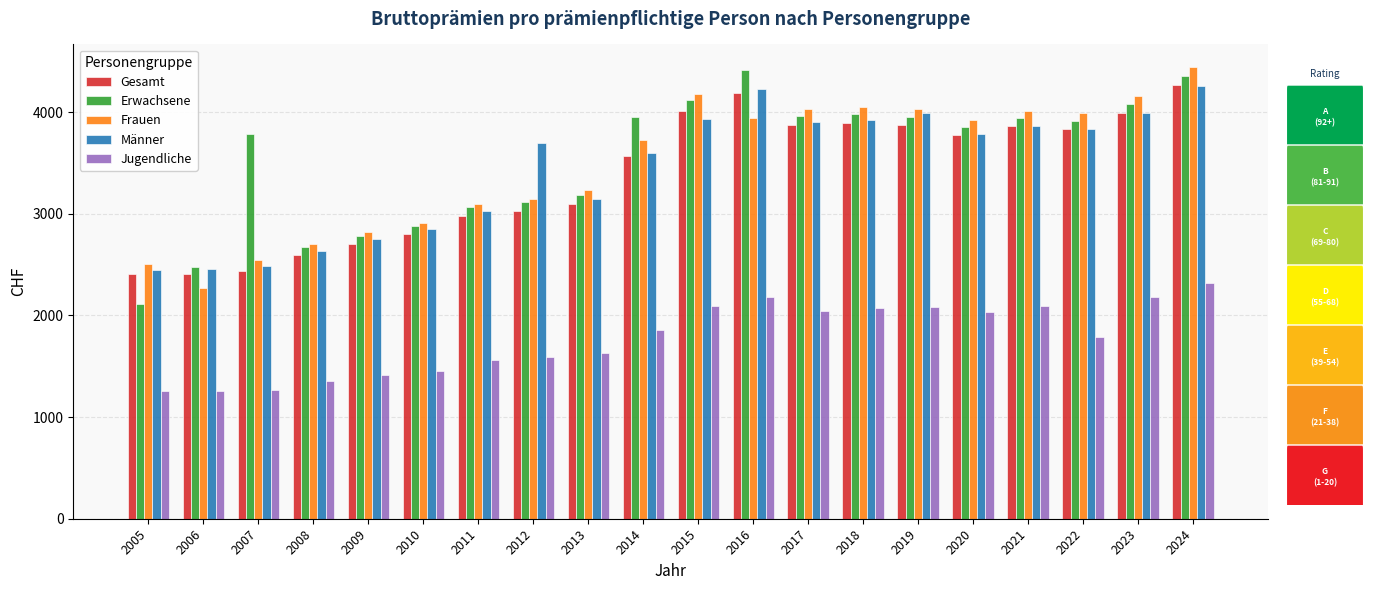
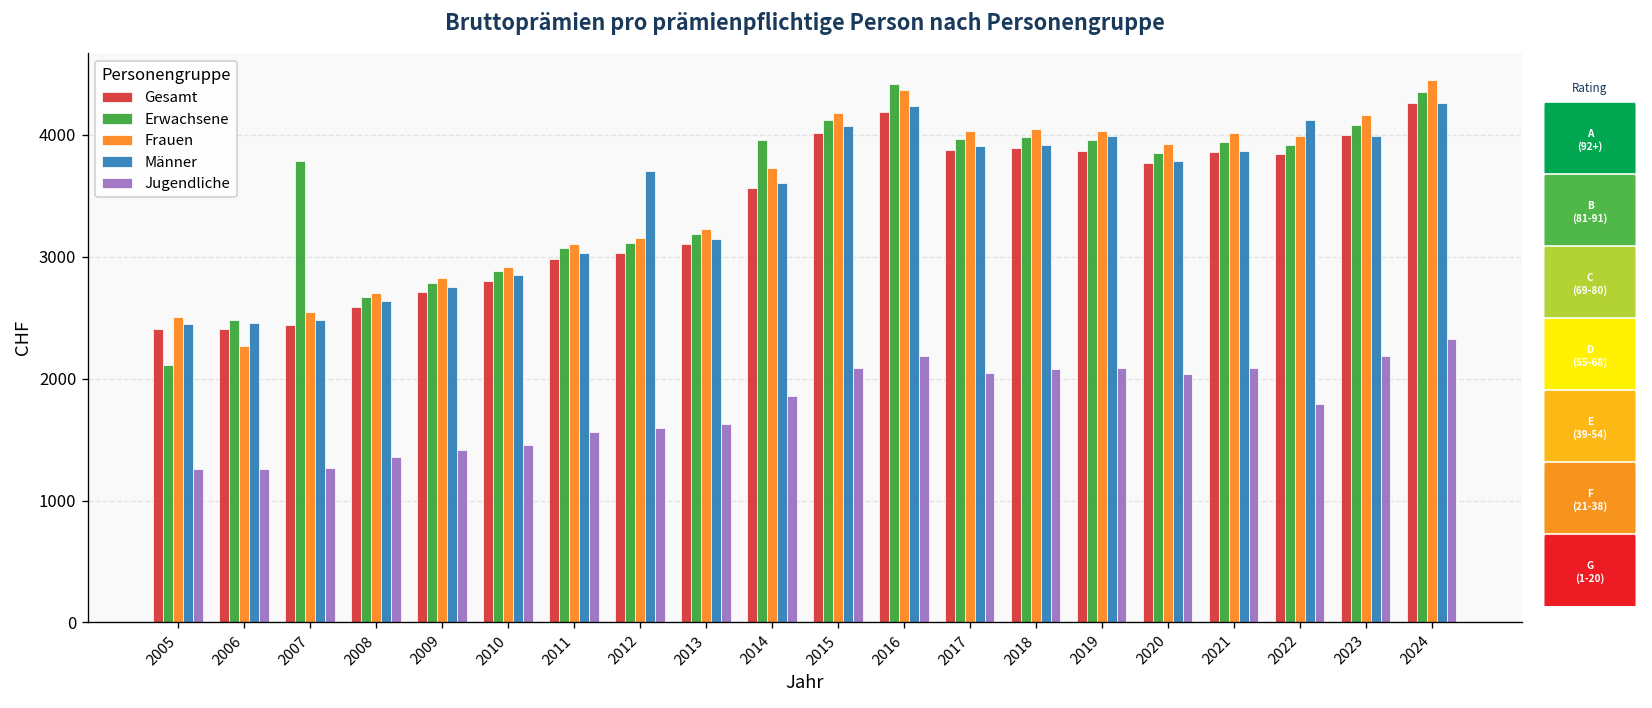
  {
    "Gesamt": {
      "2005": 2400,
      "2006": 2410,
      "2007": 2440,
      "2008": 2590,
      "2009": 2710,
      "2010": 2800,
      "2011": 2980,
      "2012": 3030,
      "2013": 3100,
      "2014": 3570,
      "2015": 4020,
      "2016": 4190,
      "2017": 3870,
      "2018": 3890,
      "2019": 3870,
      "2020": 3770,
      "2021": 3860,
      "2022": 3840,
      "2023": 4000,
      "2024": 4260
    },
    "Erwachsene": {
      "2005": 2110,
      "2006": 2480,
      "2007": 3780,
      "2008": 2670,
      "2009": 2790,
      "2010": 2880,
      "2011": 3070,
      "2012": 3110,
      "2013": 3190,
      "2014": 3950,
      "2015": 4120,
      "2016": 4410,
      "2017": 3970,
      "2018": 3980,
      "2019": 3960,
      "2020": 3850,
      "2021": 3940,
      "2022": 3920,
      "2023": 4080,
      "2024": 4350
    },
    "Frauen": {
      "2005": 2500,
      "2006": 2270,
      "2007": 2540,
      "2008": 2710,
      "2009": 2820,
      "2010": 2920,
      "2011": 3100,
      "2012": 3150,
      "2013": 3230,
      "2014": 3720,
      "2015": 4180,
-     "2016": 3950,
+     "2016": 4360,
      "2017": 4030,
      "2018": 4050,
      "2019": 4030,
      "2020": 3920,
      "2021": 4010,
      "2022": 3990,
      "2023": 4160,
      "2024": 4450
    },
    "Männer": {
      "2005": 2450,
      "2006": 2460,
      "2007": 2480,
      "2008": 2640,
      "2009": 2750,
      "2010": 2850,
      "2011": 3030,
      "2012": 3700,
      "2013": 3150,
      "2014": 3600,
-     "2015": 3940,
+     "2015": 4070,
      "2016": 4230,
      "2017": 3910,
      "2018": 3920,
      "2019": 3990,
      "2020": 3780,
      "2021": 3870,
-     "2022": 3840,
+     "2022": 4120,
      "2023": 3990,
      "2024": 4260
    },
    "Jugendliche": {
      "2005": 1260,
      "2006": 1260,
      "2007": 1270,
      "2008": 1360,
      "2009": 1410,
      "2010": 1460,
      "2011": 1560,
      "2012": 1600,
      "2013": 1630,
      "2014": 1860,
      "2015": 2090,
      "2016": 2190,
      "2017": 2050,
      "2018": 2080,
      "2019": 2090,
      "2020": 2040,
      "2021": 2090,
      "2022": 1790,
      "2023": 2190,
      "2024": 2320
    }
  }
